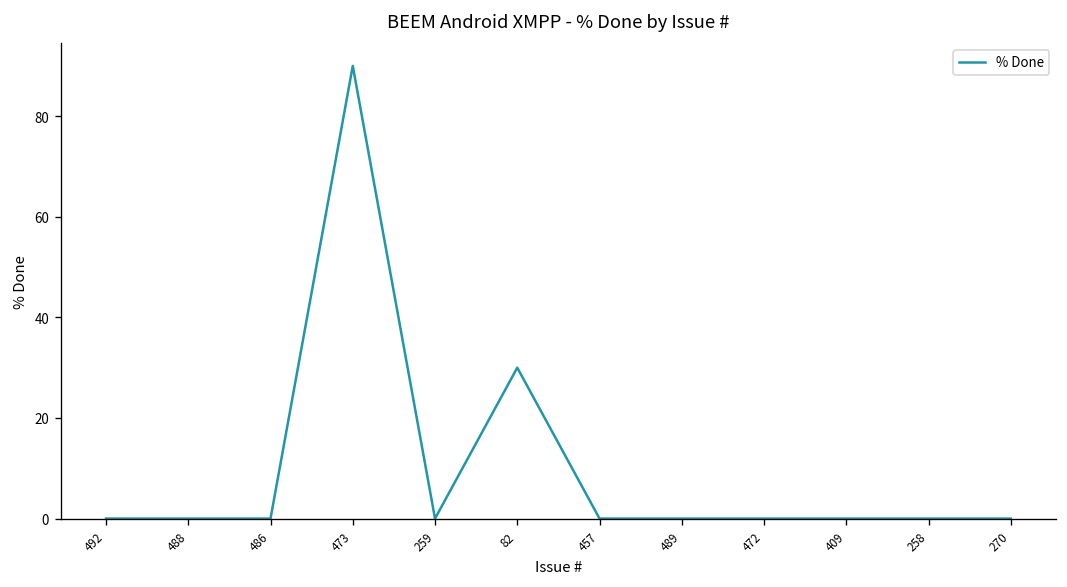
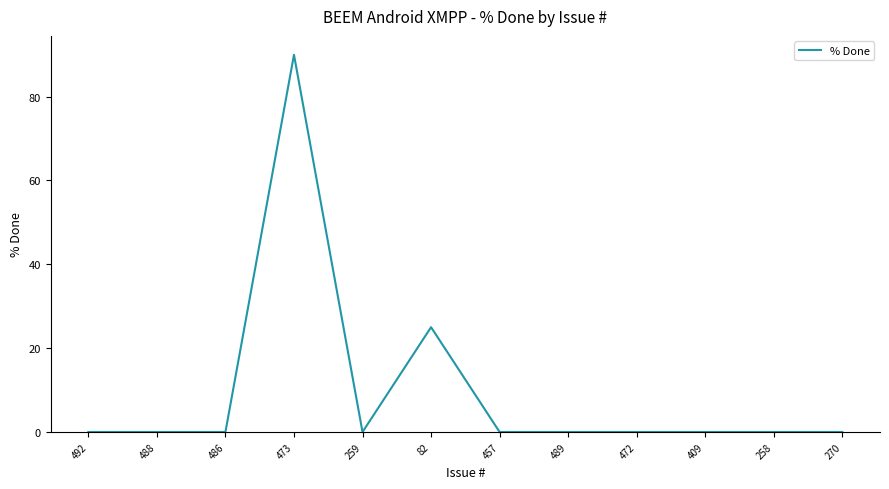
  {
    "492": 0,
    "488": 0,
    "486": 0,
    "473": 90,
    "259": 0,
-   "82": 30,
+   "82": 25,
    "457": 0,
    "489": 0,
    "472": 0,
    "409": 0,
    "258": 0,
    "270": 0
  }
